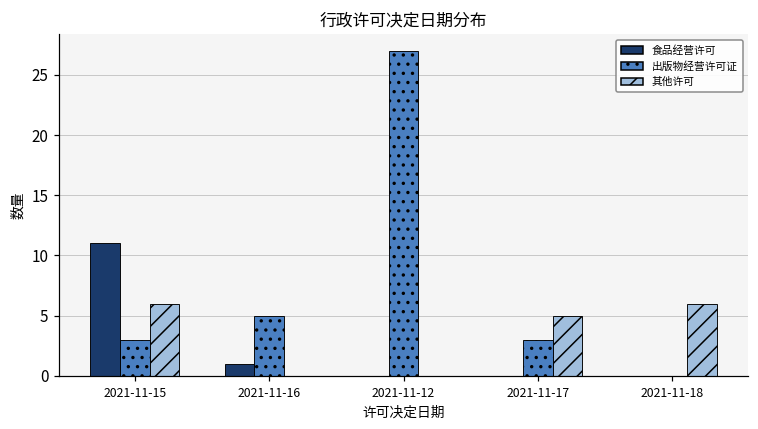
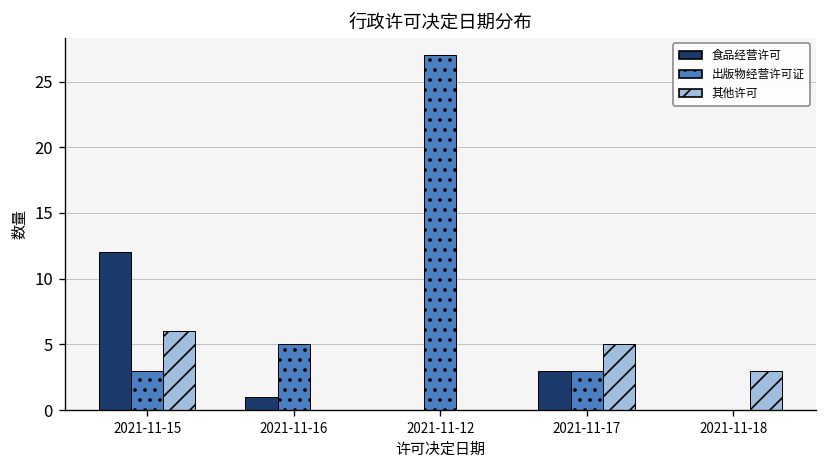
  {
    "食品经营许可": {
-     "2021-11-15": 11,
+     "2021-11-15": 12,
      "2021-11-16": 1,
      "2021-11-12": 0,
-     "2021-11-17": 0,
+     "2021-11-17": 3,
      "2021-11-18": 0
    },
    "出版物经营许可证": {
      "2021-11-15": 3,
      "2021-11-16": 5,
      "2021-11-12": 27,
      "2021-11-17": 3,
      "2021-11-18": 0
    },
    "其他许可": {
      "2021-11-15": 6,
      "2021-11-16": 0,
      "2021-11-12": 0,
      "2021-11-17": 5,
-     "2021-11-18": 6
+     "2021-11-18": 3
    }
  }
